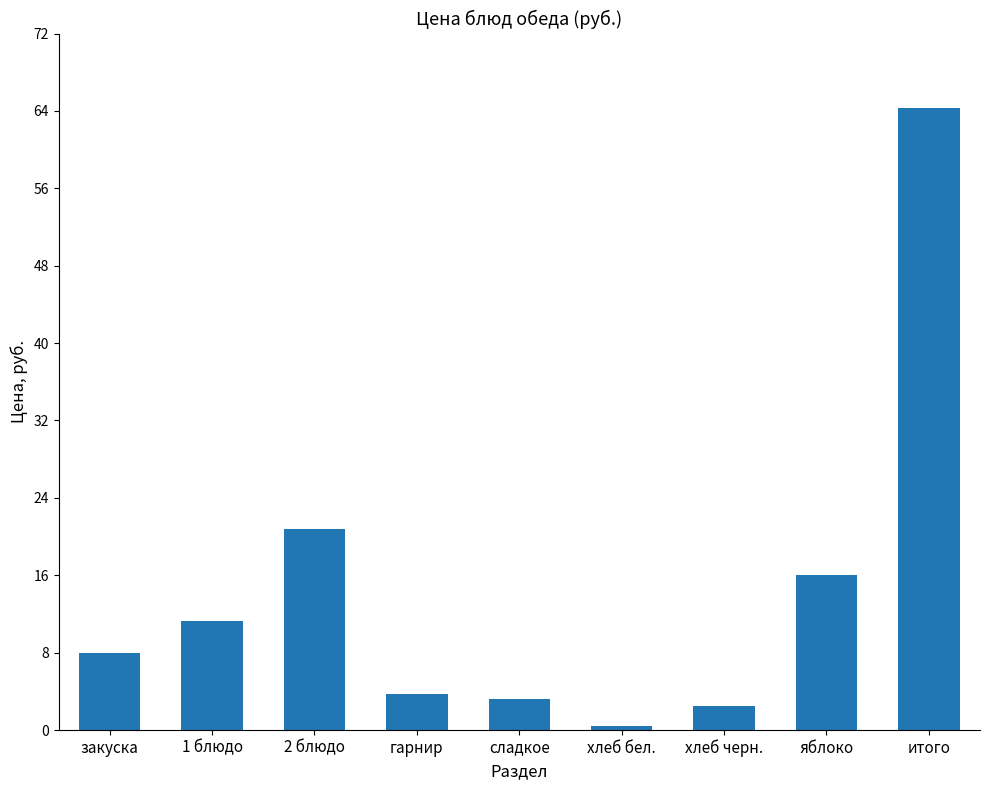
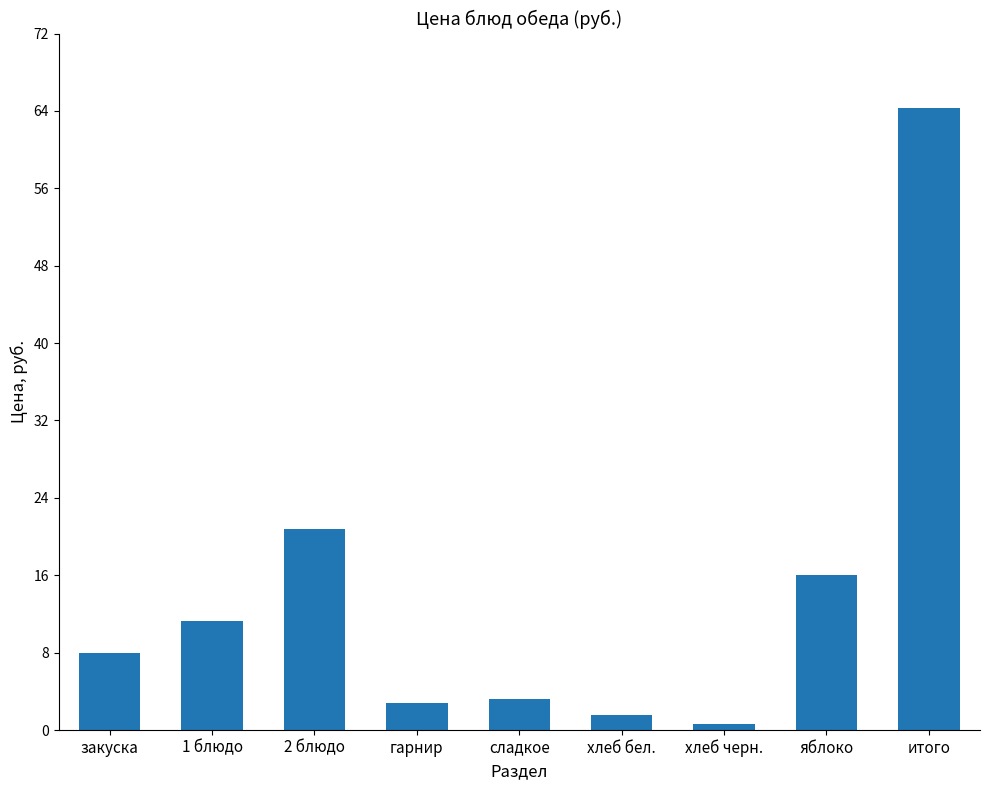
  {
    "закуска": 8,
    "1 блюдо": 11,
    "2 блюдо": 21,
-   "гарнир": 4,
+   "гарнир": 3,
    "сладкое": 3,
-   "хлеб бел.": 0,
-   "хлеб черн.": 3,
+   "хлеб бел.": 2,
+   "хлеб черн.": 1,
    "яблоко": 16,
    "итого": 64
  }
